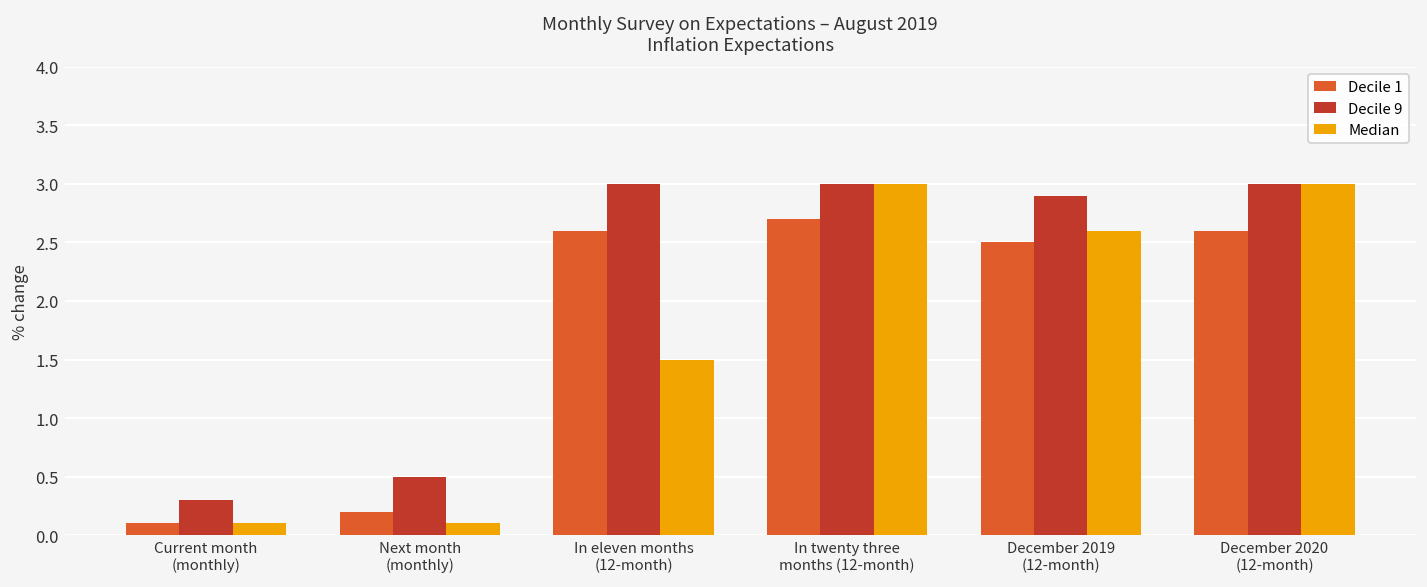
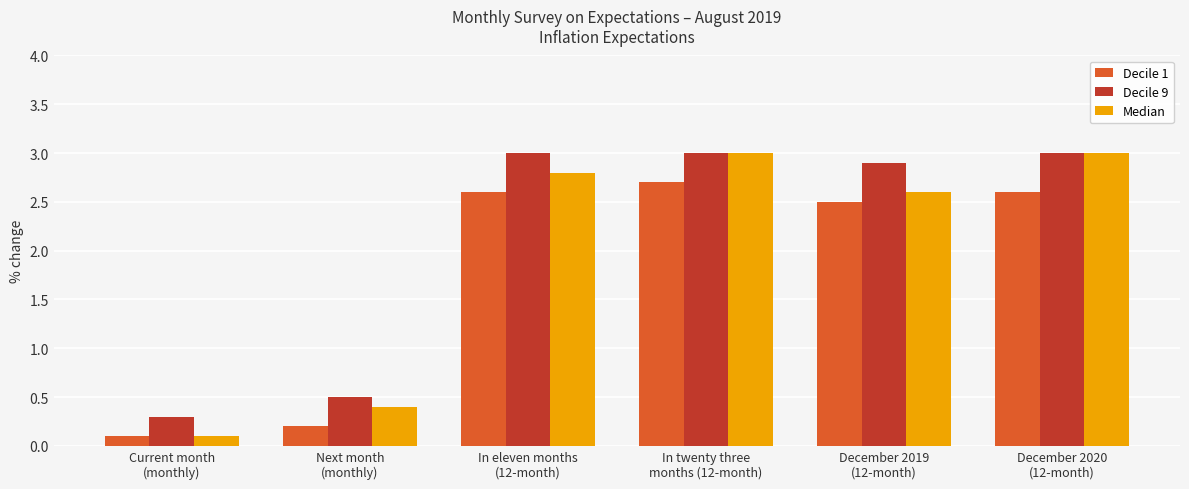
  {
    "Median": {
      "Current month (monthly)": 0.1,
-     "Next month (monthly)": 0.1,
-     "In eleven months (12-month)": 1.5,
+     "Next month (monthly)": 0.4,
+     "In eleven months (12-month)": 2.8,
      "In twenty three months (12-month)": 3.0,
      "December 2019 (12-month)": 2.6,
      "December 2020 (12-month)": 3.0
    }
  }
